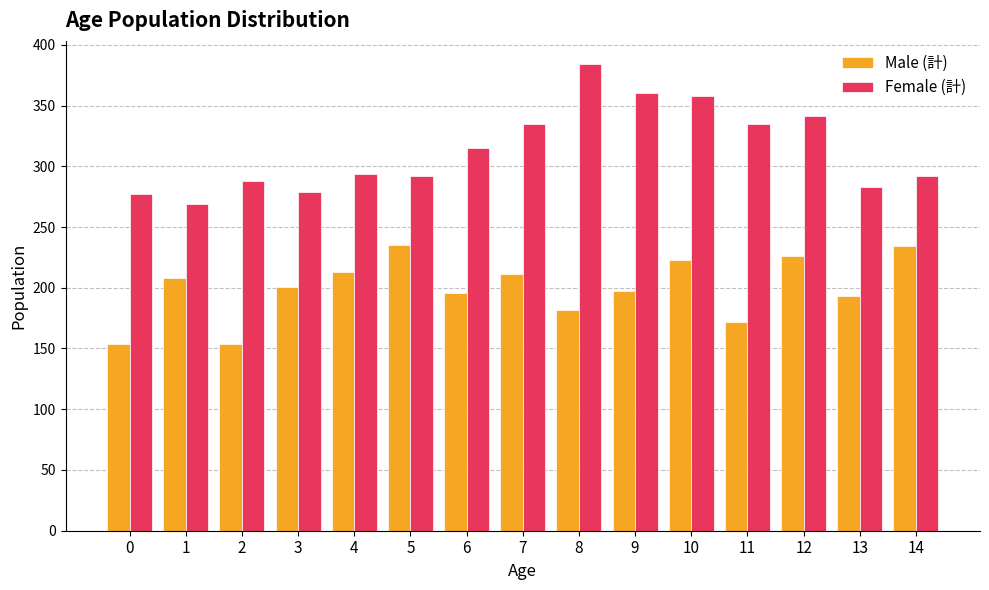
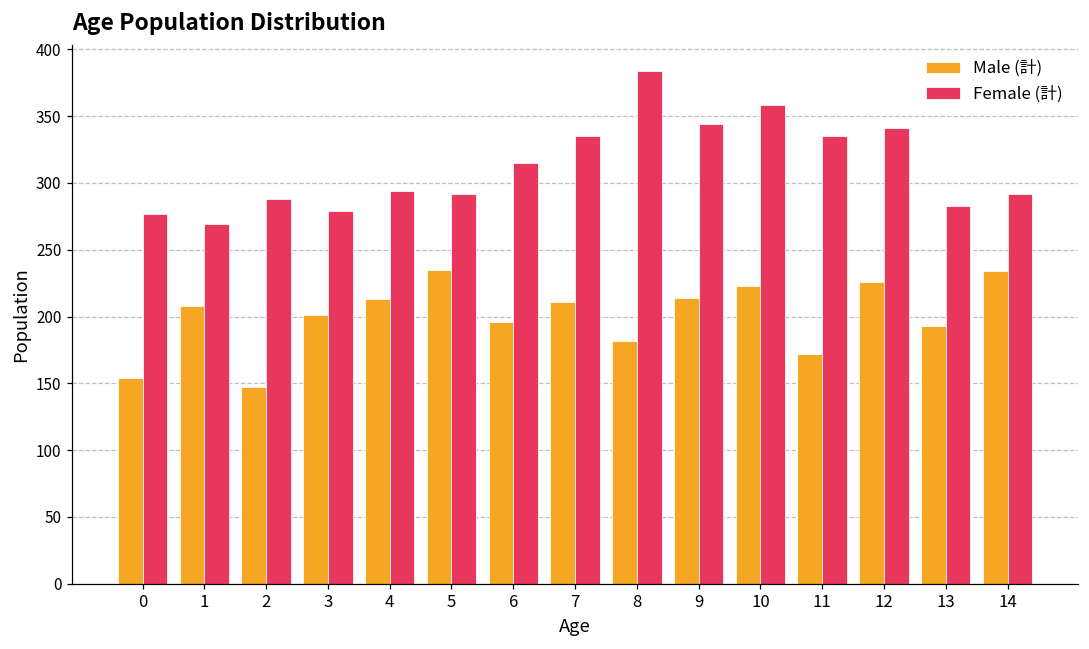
  {
    "Male (計)": {
      "0": 154,
      "1": 208,
-     "2": 154,
+     "2": 147,
      "3": 201,
      "4": 213,
      "5": 235,
      "6": 196,
      "7": 211,
      "8": 182,
-     "9": 197,
+     "9": 214,
      "10": 223,
      "11": 172,
      "12": 226,
      "13": 193,
      "14": 234
    },
    "Female (計)": {
      "0": 277,
      "1": 269,
      "2": 288,
      "3": 279,
      "4": 294,
      "5": 292,
      "6": 315,
      "7": 335,
      "8": 384,
-     "9": 360,
+     "9": 344,
      "10": 358,
      "11": 335,
      "12": 341,
      "13": 283,
      "14": 292
    }
  }
